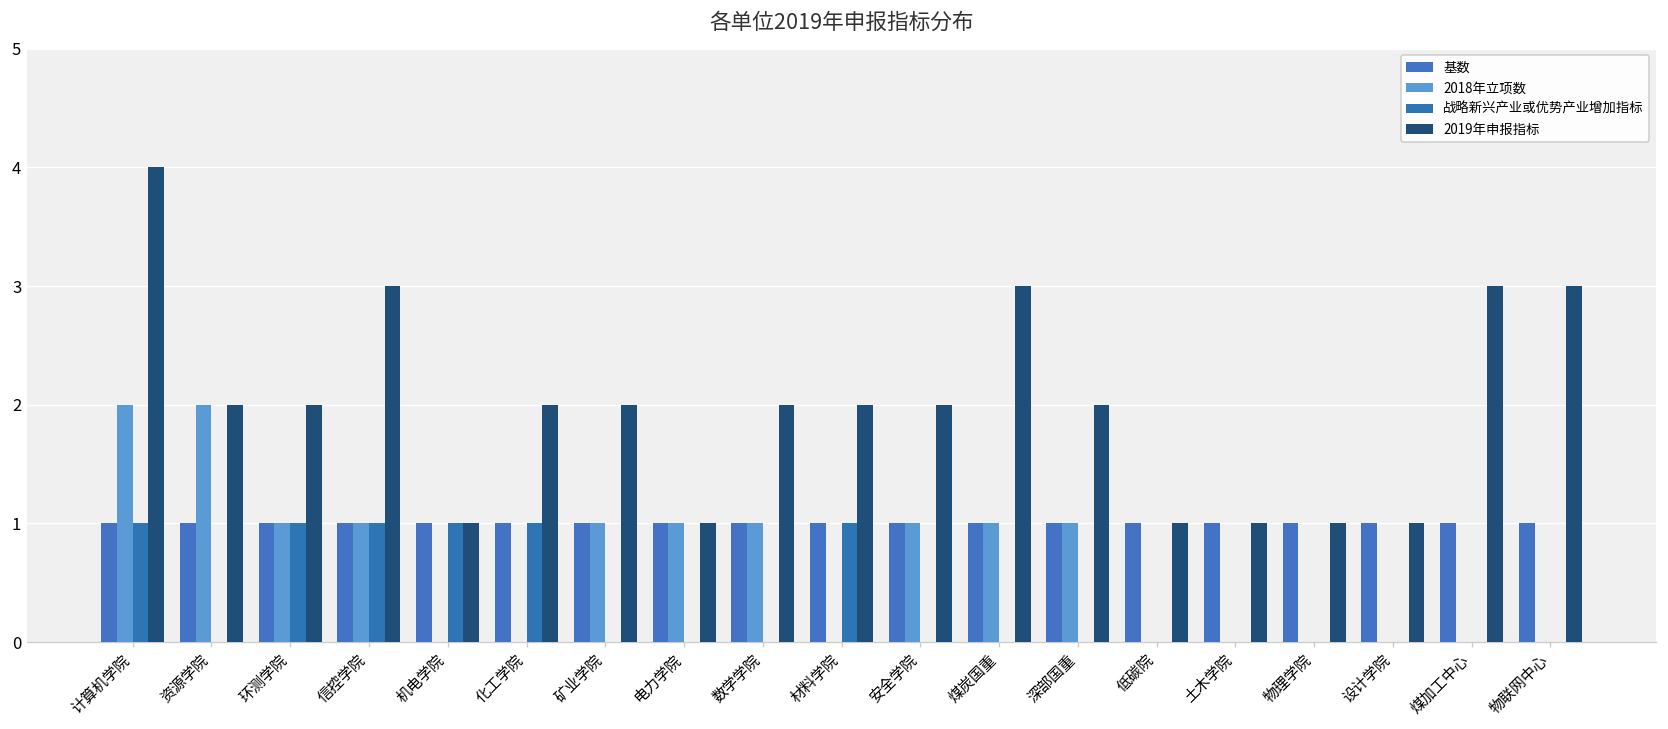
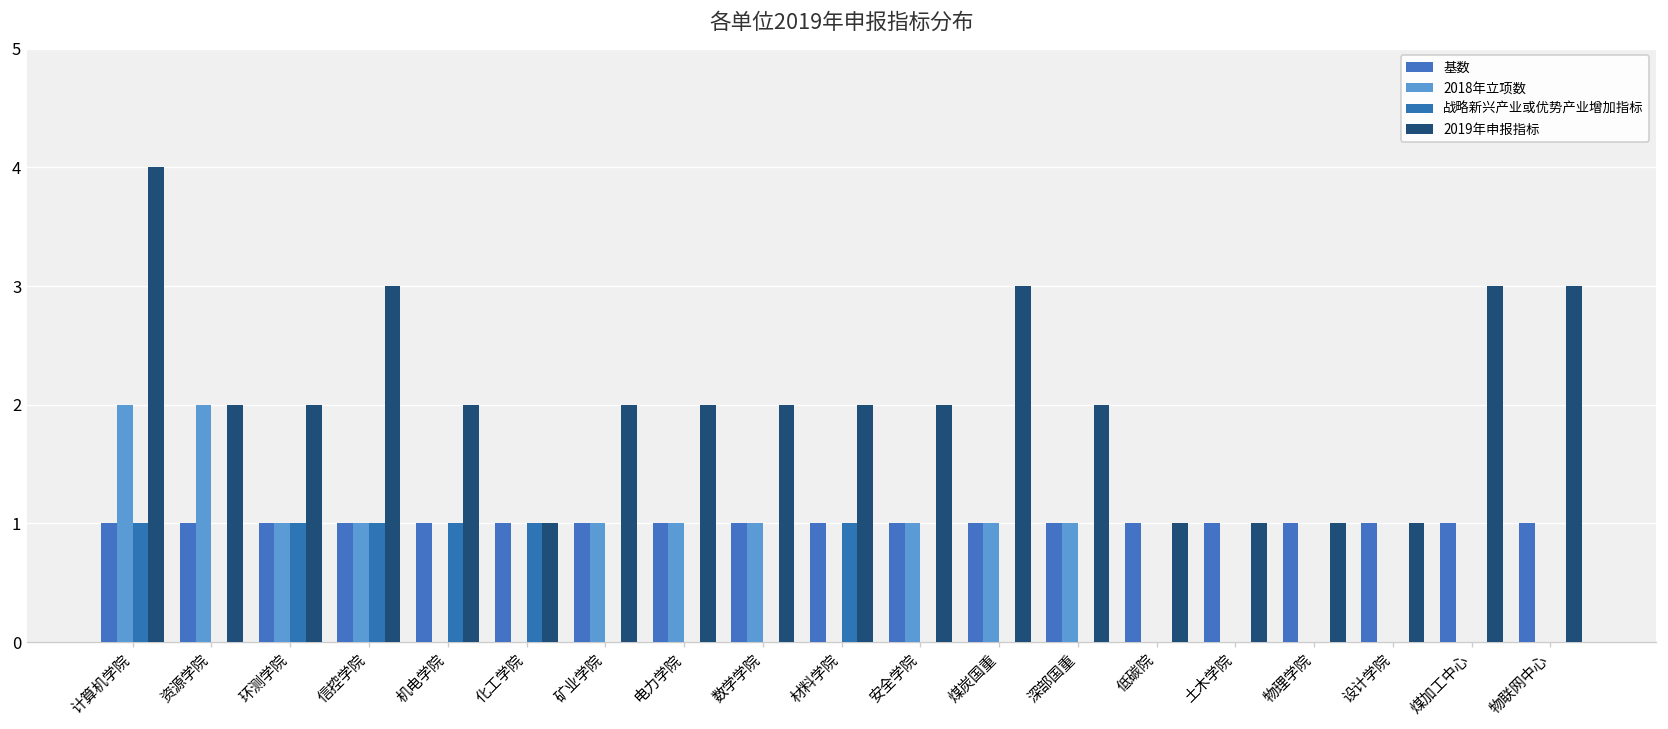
  {
    "2019年申报指标": {
      "计算机学院": 4,
      "资源学院": 2,
      "环测学院": 2,
      "信控学院": 3,
-     "机电学院": 1,
-     "化工学院": 2,
+     "机电学院": 2,
+     "化工学院": 1,
      "矿业学院": 2,
-     "电力学院": 1,
+     "电力学院": 2,
      "数学学院": 2,
      "材料学院": 2,
      "安全学院": 2,
      "煤炭国重": 3,
      "深部国重": 2,
      "低碳院": 1,
      "土木学院": 1,
      "物理学院": 1,
      "设计学院": 1,
      "煤加工中心": 3,
      "物联网中心": 3
    }
  }
